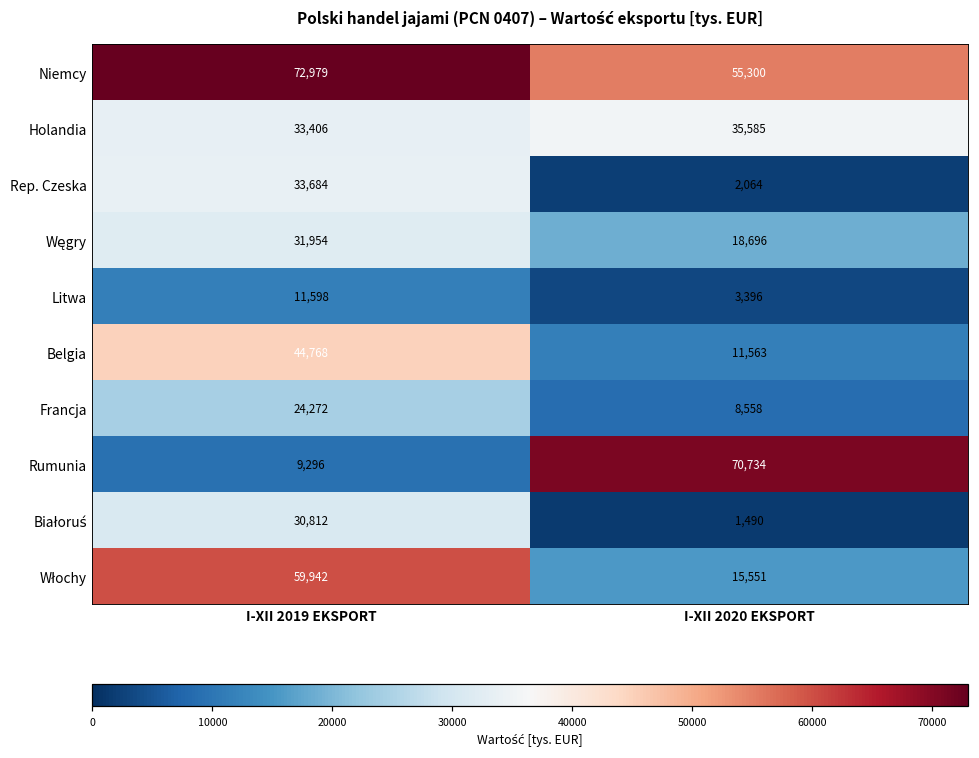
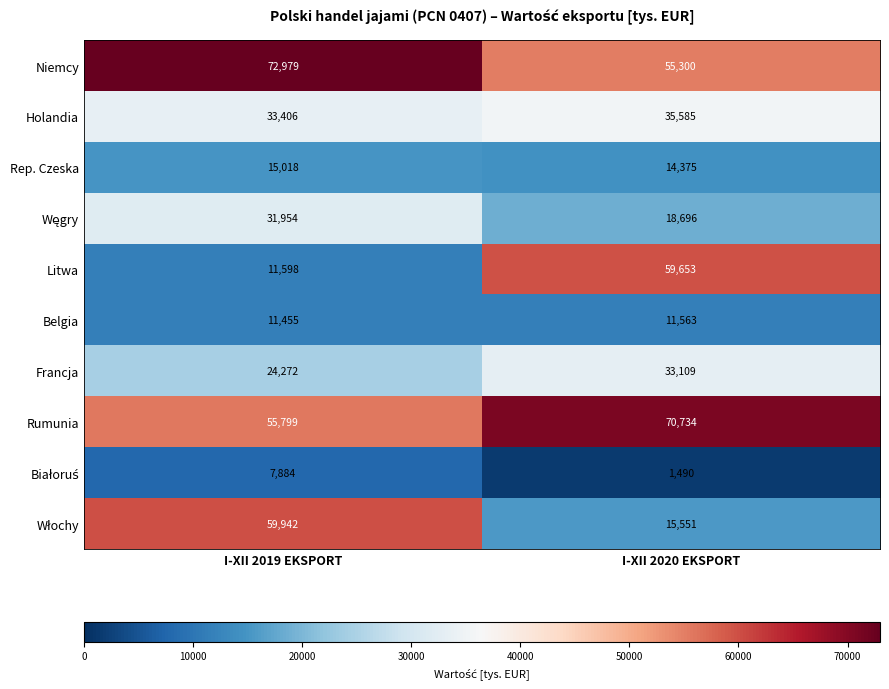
  {
    "Niemcy": {
      "I-XII 2019 EKSPORT": "72,979",
      "I-XII 2020 EKSPORT": "55,300"
    },
    "Holandia": {
      "I-XII 2019 EKSPORT": "33,406",
      "I-XII 2020 EKSPORT": "35,585"
    },
    "Rep. Czeska": {
-     "I-XII 2019 EKSPORT": "33,684",
-     "I-XII 2020 EKSPORT": "2,064"
+     "I-XII 2019 EKSPORT": "15,018",
+     "I-XII 2020 EKSPORT": "14,375"
    },
    "Węgry": {
      "I-XII 2019 EKSPORT": "31,954",
      "I-XII 2020 EKSPORT": "18,696"
    },
    "Litwa": {
      "I-XII 2019 EKSPORT": "11,598",
-     "I-XII 2020 EKSPORT": "3,396"
+     "I-XII 2020 EKSPORT": "59,653"
    },
    "Belgia": {
-     "I-XII 2019 EKSPORT": "44,768",
+     "I-XII 2019 EKSPORT": "11,455",
      "I-XII 2020 EKSPORT": "11,563"
    },
    "Francja": {
      "I-XII 2019 EKSPORT": "24,272",
-     "I-XII 2020 EKSPORT": "8,558"
+     "I-XII 2020 EKSPORT": "33,109"
    },
    "Rumunia": {
-     "I-XII 2019 EKSPORT": "9,296",
+     "I-XII 2019 EKSPORT": "55,799",
      "I-XII 2020 EKSPORT": "70,734"
    },
    "Białoruś": {
-     "I-XII 2019 EKSPORT": "30,812",
+     "I-XII 2019 EKSPORT": "7,884",
      "I-XII 2020 EKSPORT": "1,490"
    },
    "Włochy": {
      "I-XII 2019 EKSPORT": "59,942",
      "I-XII 2020 EKSPORT": "15,551"
    }
  }
